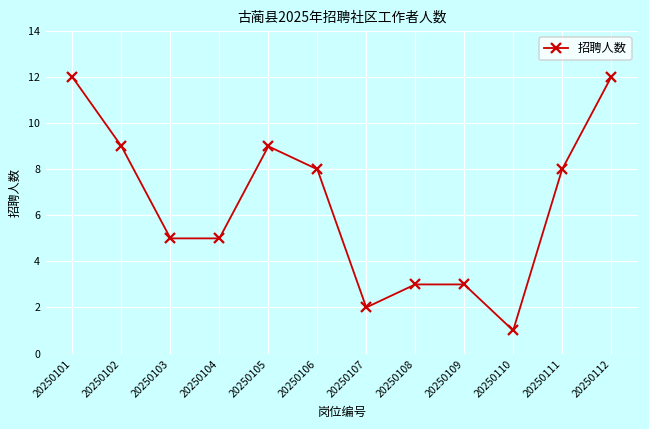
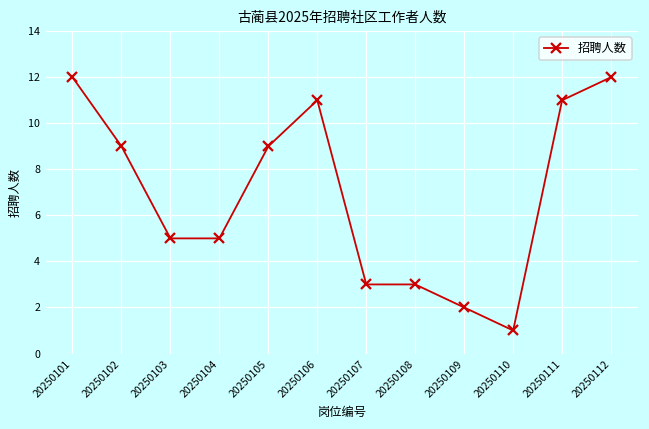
  {
    "20250101": 12,
    "20250102": 9,
    "20250103": 5,
    "20250104": 5,
    "20250105": 9,
-   "20250106": 8,
-   "20250107": 2,
+   "20250106": 11,
+   "20250107": 3,
    "20250108": 3,
-   "20250109": 3,
+   "20250109": 2,
    "20250110": 1,
-   "20250111": 8,
+   "20250111": 11,
    "20250112": 12
  }
